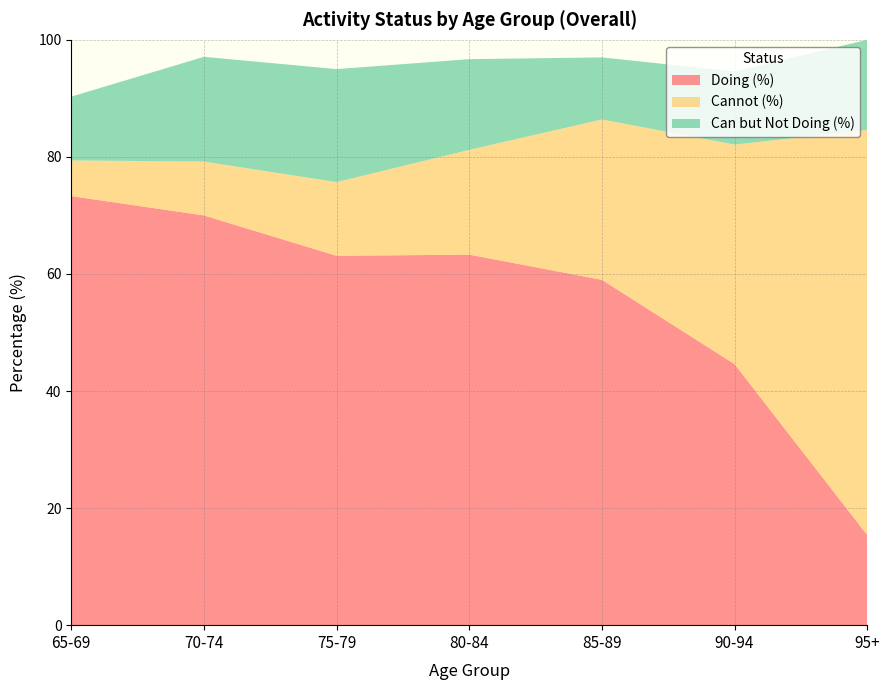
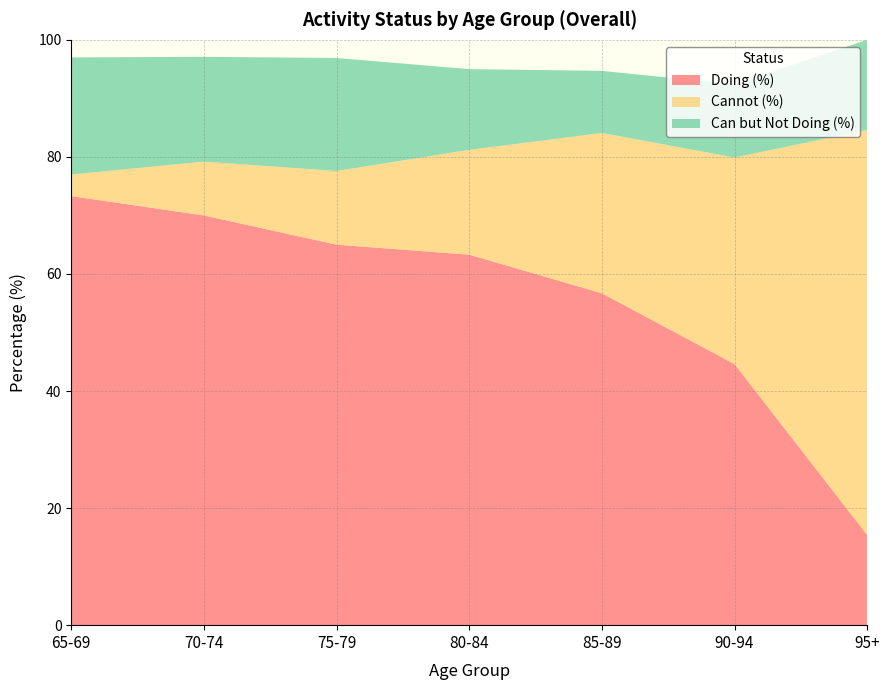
  {
    "Doing (%)": {
      "65-69": 73,
      "70-74": 70,
-     "75-79": 63,
+     "75-79": 65,
      "80-84": 63,
-     "85-89": 59,
+     "85-89": 57,
      "90-94": 45,
      "95+": 15
    },
    "Cannot (%)": {
-     "65-69": 6,
+     "65-69": 4,
      "70-74": 9,
      "75-79": 13,
      "80-84": 18,
      "85-89": 27,
-     "90-94": 37,
+     "90-94": 35,
      "95+": 69
    },
    "Can but Not Doing (%)": {
-     "65-69": 11,
+     "65-69": 20,
      "70-74": 18,
      "75-79": 19,
-     "80-84": 16,
+     "80-84": 14,
      "85-89": 11,
      "95+": 15
    }
  }
